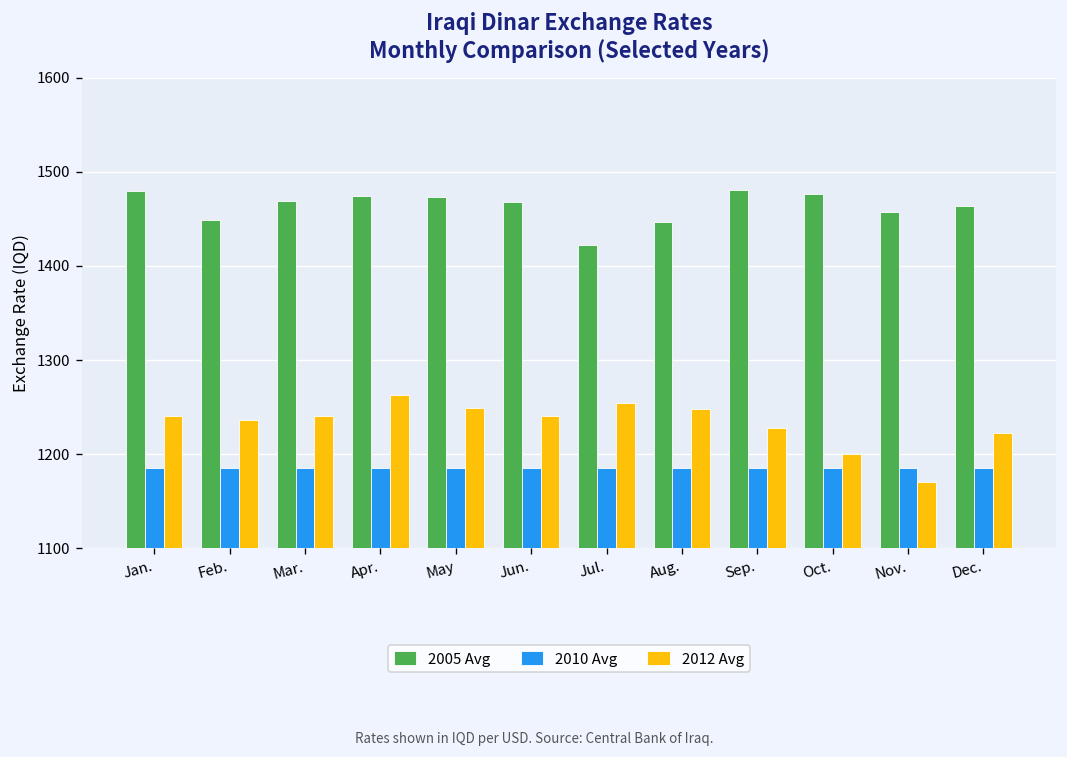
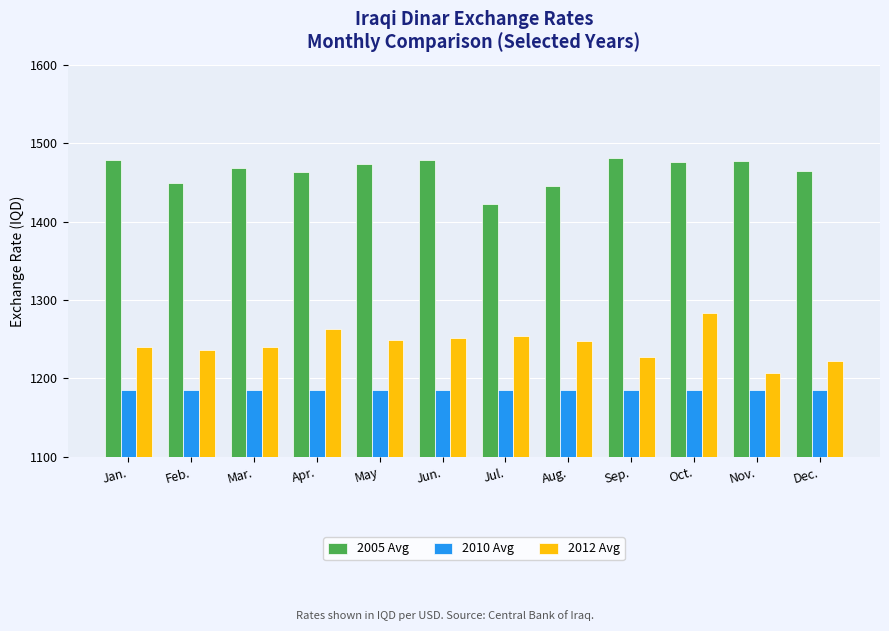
  {
    "2005 Avg": {
      "Jan.": 1480,
      "Feb.": 1450,
      "Mar.": 1470,
-     "Apr.": 1470,
+     "Apr.": 1460,
      "May": 1470,
-     "Jun.": 1470,
+     "Jun.": 1480,
      "Jul.": 1420,
      "Aug.": 1450,
      "Sep.": 1480,
      "Oct.": 1480,
-     "Nov.": 1460,
+     "Nov.": 1480,
      "Dec.": 1460
    },
    "2010 Avg": {
      "Jan.": 1190,
      "Feb.": 1190,
      "Mar.": 1190,
      "Apr.": 1190,
      "May": 1190,
      "Jun.": 1190,
      "Jul.": 1190,
      "Aug.": 1190,
      "Sep.": 1190,
      "Oct.": 1190,
      "Nov.": 1190,
      "Dec.": 1190
    },
    "2012 Avg": {
      "Jan.": 1240,
      "Feb.": 1240,
      "Mar.": 1240,
      "Apr.": 1260,
      "May": 1250,
-     "Jun.": 1240,
+     "Jun.": 1250,
      "Jul.": 1250,
      "Aug.": 1250,
      "Sep.": 1230,
-     "Oct.": 1200,
-     "Nov.": 1170,
+     "Oct.": 1280,
+     "Nov.": 1210,
      "Dec.": 1220
    }
  }
